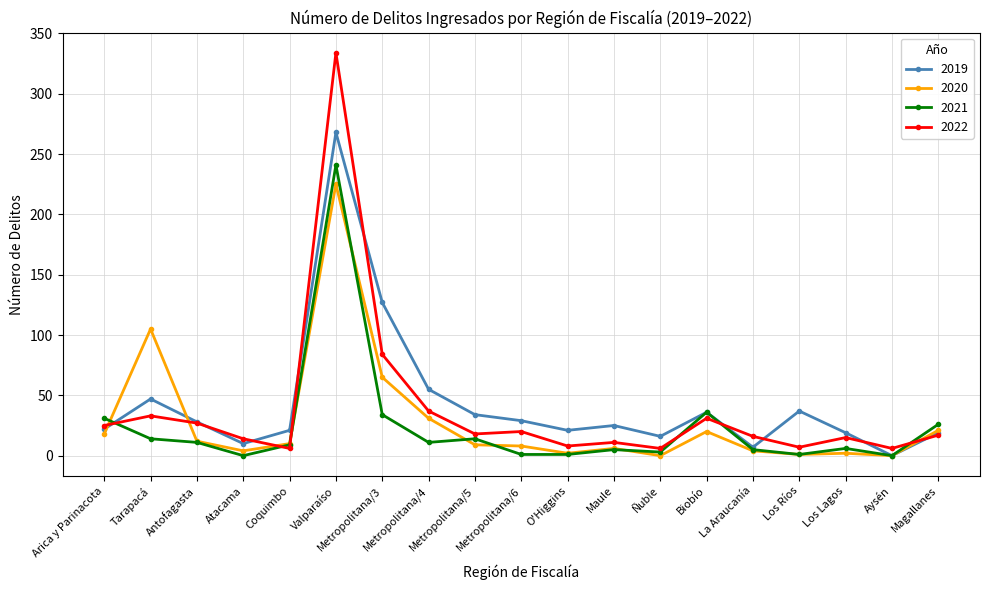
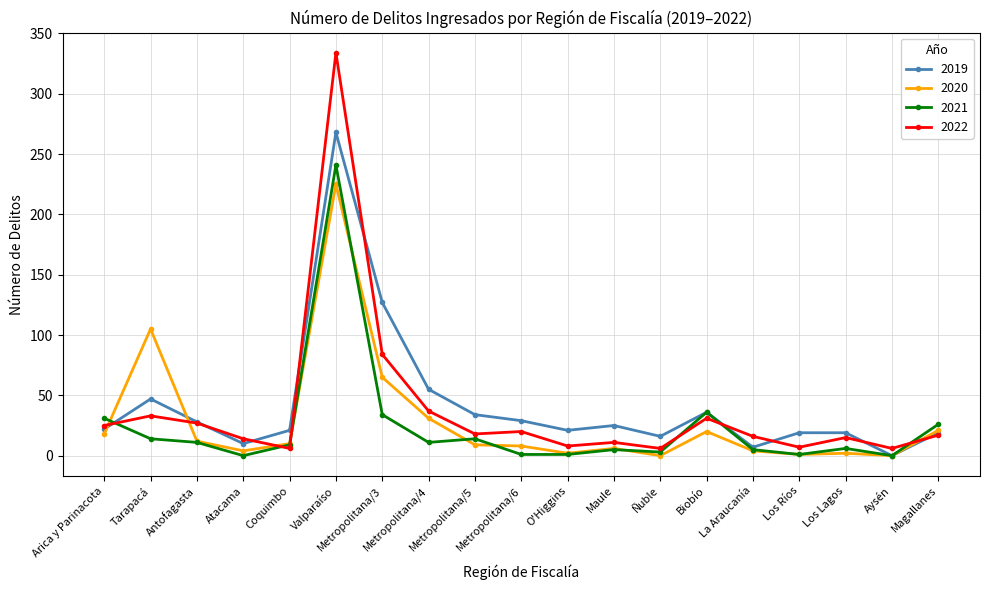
  {
    "2019": {
      "Arica y Parinacota": 22,
      "Tarapacá": 47,
      "Atacama": 10,
      "Coquimbo": 21,
      "Valparaíso": 268,
      "Metropolitana/3": 127,
      "Metropolitana/4": 55,
      "Metropolitana/5": 34,
      "Metropolitana/6": 29,
      "O'Higgins": 21,
      "Maule": 25,
      "Ñuble": 16,
-     "Los Ríos": 37,
+     "Los Ríos": 19,
      "Los Lagos": 19
    },
    "2020": {
      "Arica y Parinacota": 18,
      "Tarapacá": 105,
      "Atacama": 4,
      "Valparaíso": 225,
      "Metropolitana/3": 65,
      "Metropolitana/4": 31,
      "Metropolitana/5": 9,
      "Metropolitana/6": 8,
      "Ñuble": 0,
      "Biobío": 20,
      "Los Lagos": 2
    },
    "2021": {
      "Arica y Parinacota": 31,
      "Tarapacá": 14,
      "Atacama": 0,
      "Valparaíso": 241,
      "Metropolitana/3": 34,
      "Metropolitana/4": 11,
      "Metropolitana/5": 14,
      "Metropolitana/6": 1,
      "Ñuble": 3,
      "Los Lagos": 6,
      "Magallanes": 26
    },
    "2022": {
      "Arica y Parinacota": 25,
      "Tarapacá": 33,
      "Atacama": 14,
      "Coquimbo": 6,
      "Valparaíso": 334,
      "Metropolitana/3": 84,
      "Metropolitana/4": 37,
      "Metropolitana/5": 18,
      "Metropolitana/6": 20,
      "O'Higgins": 8,
      "Maule": 11,
      "Ñuble": 6,
      "Biobío": 31,
      "La Araucanía": 16,
      "Los Ríos": 7,
      "Los Lagos": 15,
      "Aysén": 6
    }
  }
